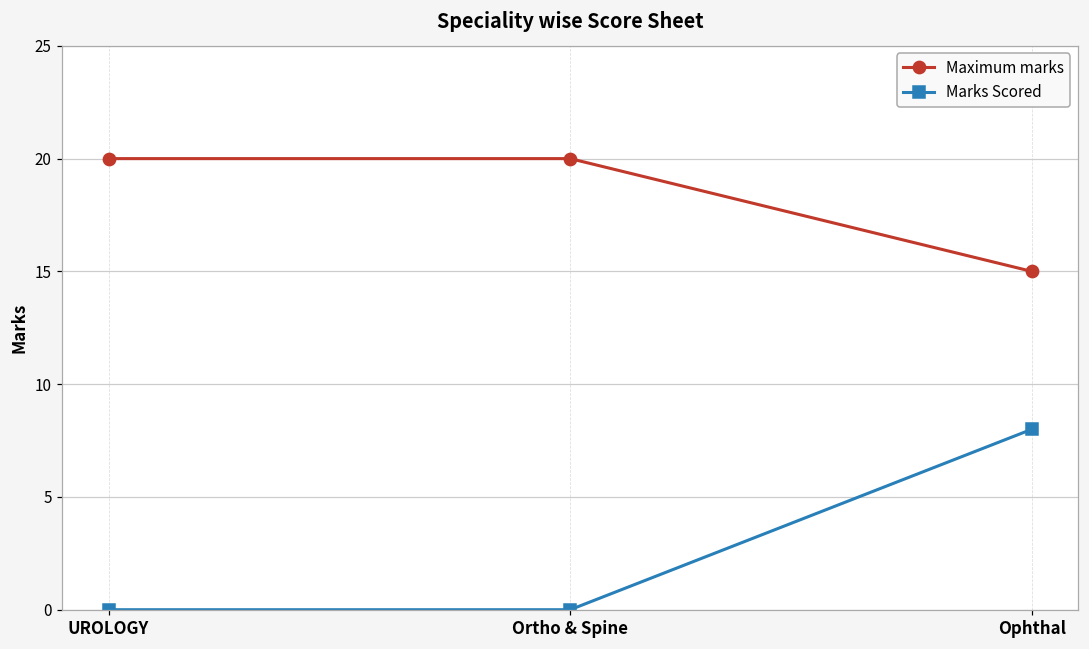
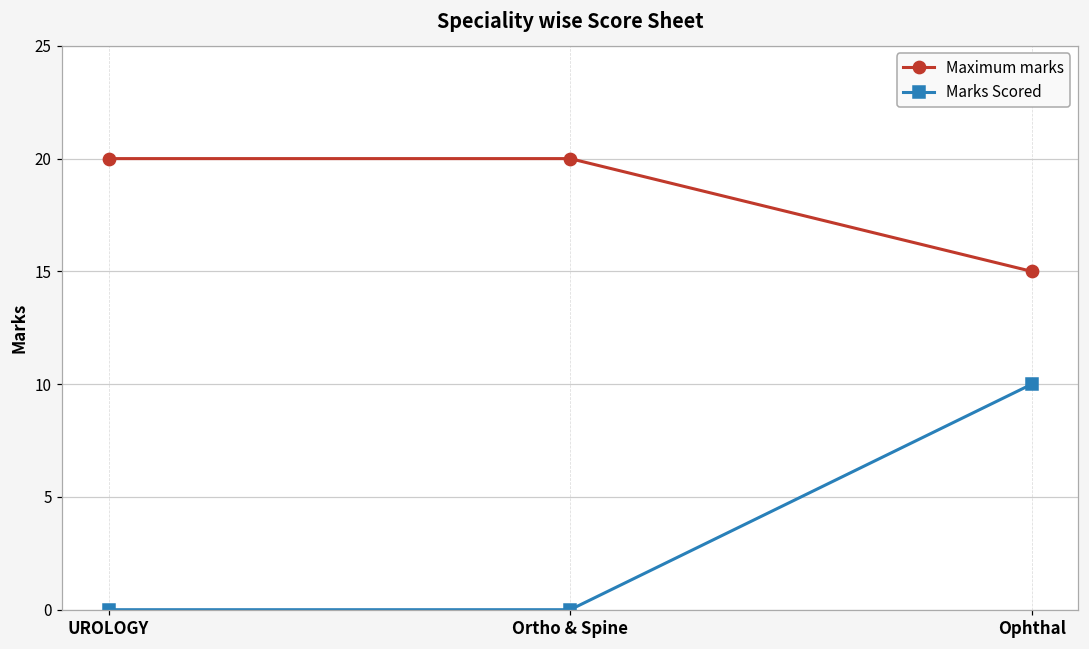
  {
    "Maximum marks": {
      "UROLOGY": 20,
      "Ortho & Spine": 20,
      "Ophthal": 15
    },
    "Marks Scored": {
      "UROLOGY": 0,
      "Ortho & Spine": 0,
-     "Ophthal": 8
+     "Ophthal": 10
    }
  }
